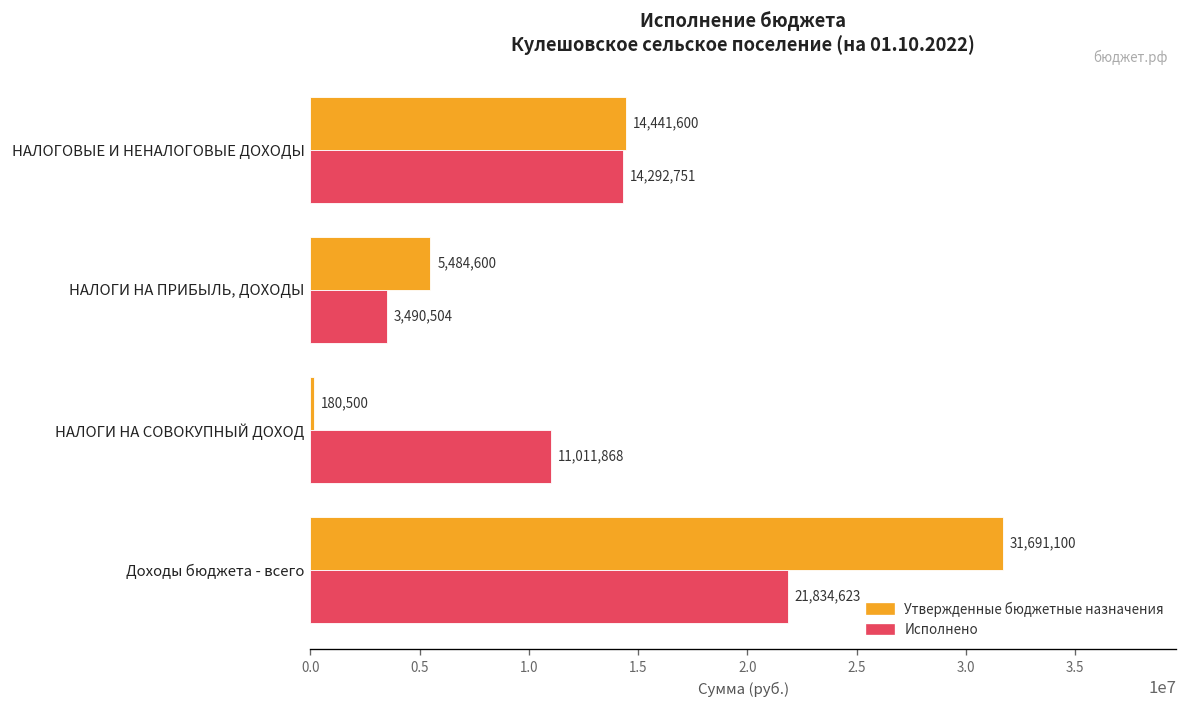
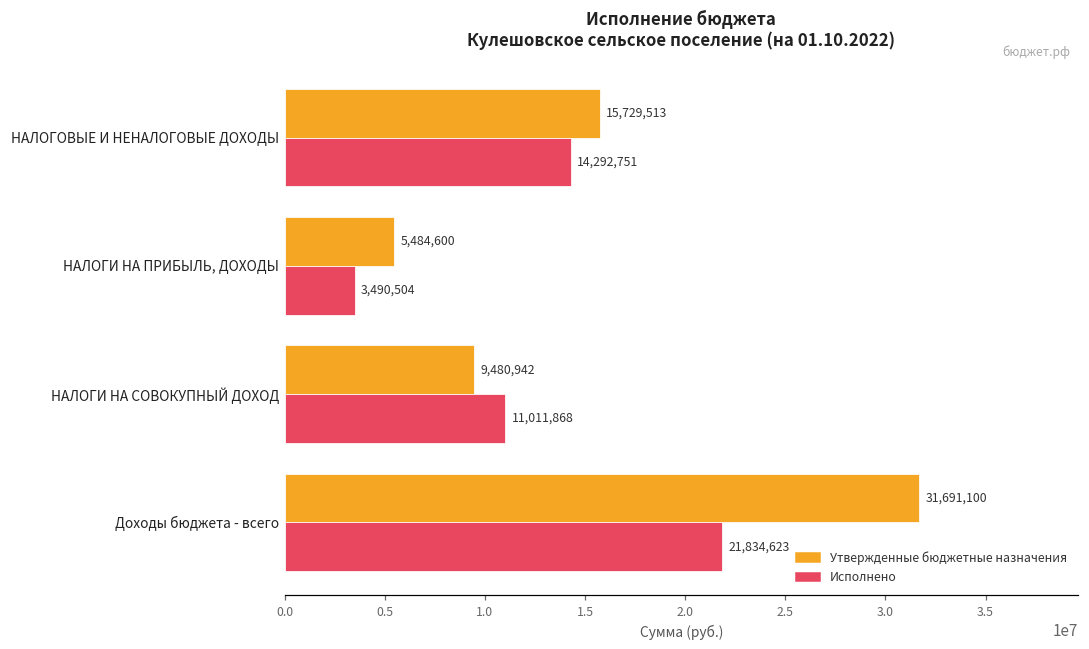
  {
    "Утвержденные бюджетные назначения": {
-     "НАЛОГОВЫЕ И НЕНАЛОГОВЫЕ ДОХОДЫ": "14,441,600",
+     "НАЛОГОВЫЕ И НЕНАЛОГОВЫЕ ДОХОДЫ": "15,729,513",
      "НАЛОГИ НА ПРИБЫЛЬ, ДОХОДЫ": "5,484,600",
-     "НАЛОГИ НА СОВОКУПНЫЙ ДОХОД": "180,500",
+     "НАЛОГИ НА СОВОКУПНЫЙ ДОХОД": "9,480,942",
      "Доходы бюджета - всего": "31,691,100"
    },
    "Исполнено": {
      "НАЛОГОВЫЕ И НЕНАЛОГОВЫЕ ДОХОДЫ": "14,292,751",
      "НАЛОГИ НА ПРИБЫЛЬ, ДОХОДЫ": "3,490,504",
      "НАЛОГИ НА СОВОКУПНЫЙ ДОХОД": "11,011,868",
      "Доходы бюджета - всего": "21,834,623"
    }
  }
